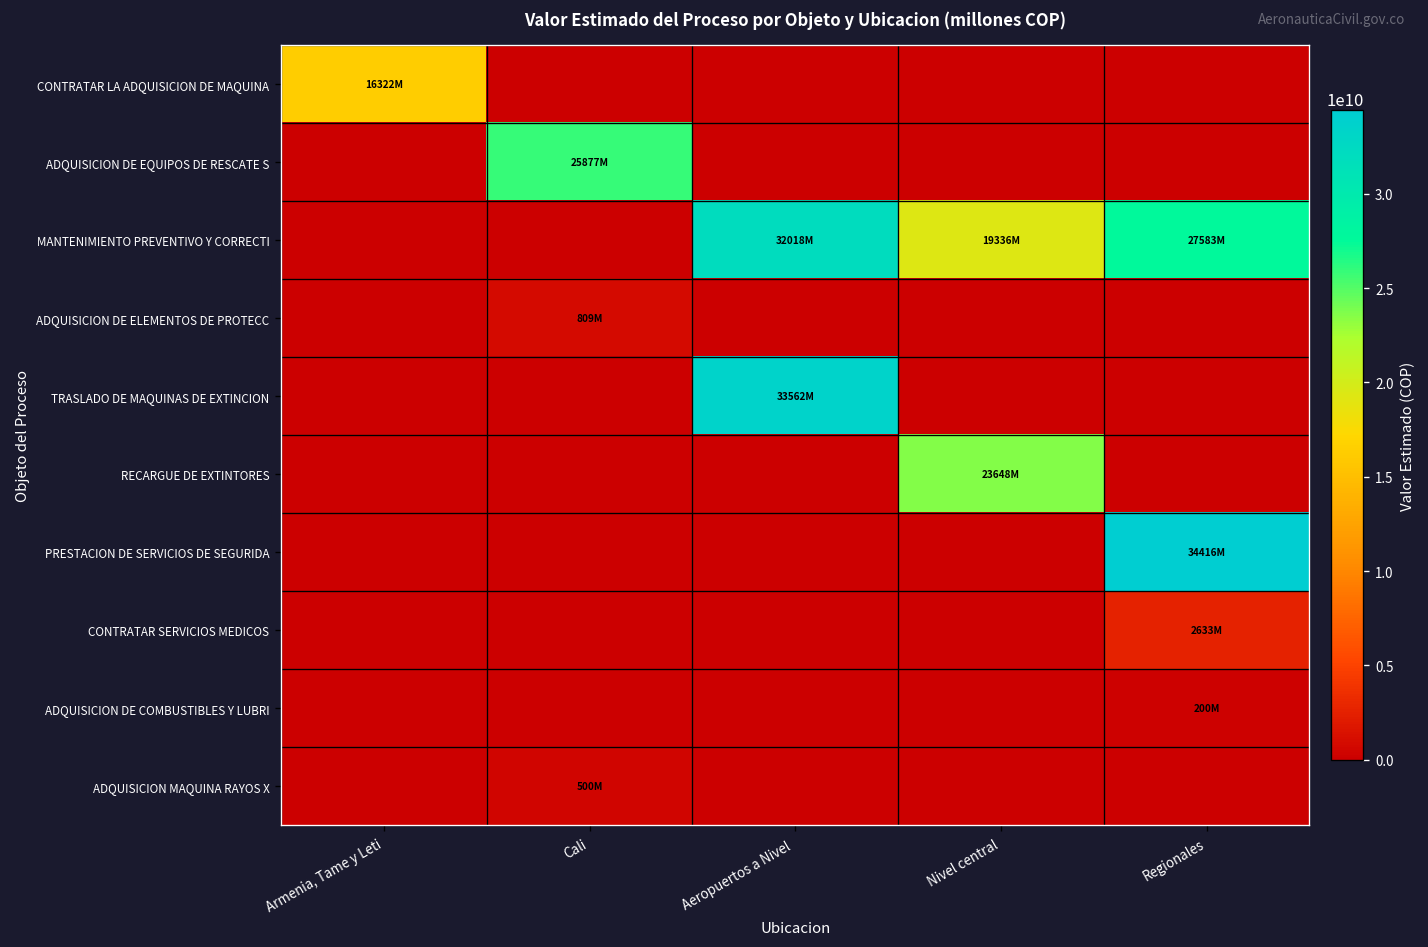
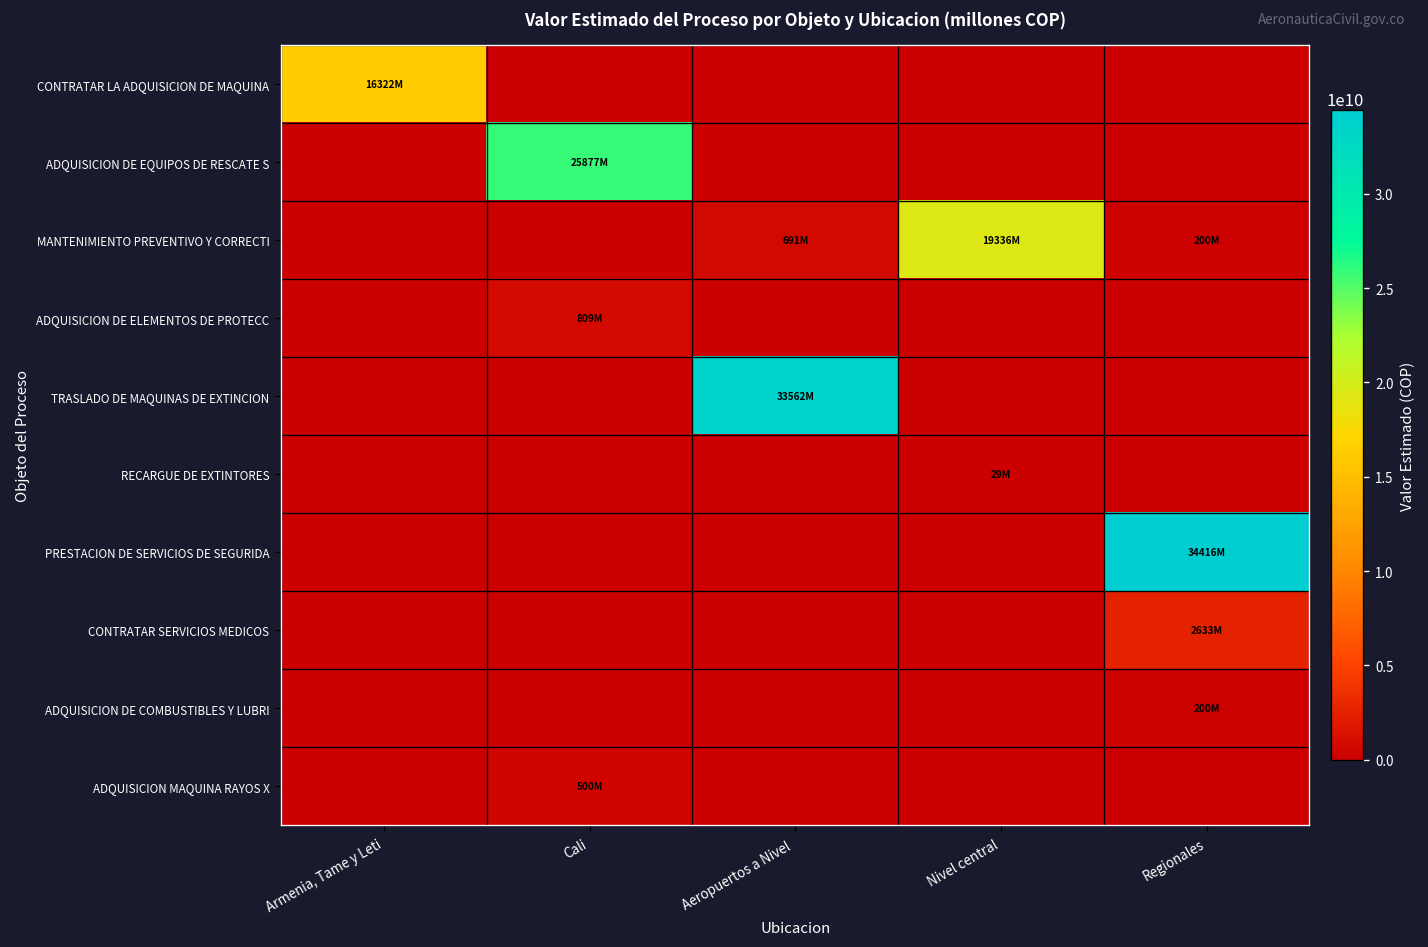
  {
    "CONTRATAR LA ADQUISICION DE MAQUINA": {
      "Armenia, Tame y Leti": "16322M"
    },
    "ADQUISICION DE EQUIPOS DE RESCATE S": {
      "Cali": "25877M"
    },
    "MANTENIMIENTO PREVENTIVO Y CORRECTI": {
-     "Aeropuertos a Nivel": "32018M",
+     "Aeropuertos a Nivel": "691M",
      "Nivel central": "19336M",
-     "Regionales": "27583M"
+     "Regionales": "200M"
    },
    "ADQUISICION DE ELEMENTOS DE PROTECC": {
      "Cali": "809M"
    },
    "TRASLADO DE MAQUINAS DE EXTINCION": {
      "Aeropuertos a Nivel": "33562M"
    },
    "RECARGUE DE EXTINTORES": {
-     "Nivel central": "23648M"
+     "Nivel central": "29M"
    },
    "PRESTACION DE SERVICIOS DE SEGURIDA": {
      "Regionales": "34416M"
    },
    "CONTRATAR SERVICIOS MEDICOS": {
      "Regionales": "2633M"
    },
    "ADQUISICION DE COMBUSTIBLES Y LUBRI": {
      "Regionales": "200M"
    },
    "ADQUISICION MAQUINA RAYOS X": {
      "Cali": "500M"
    }
  }
